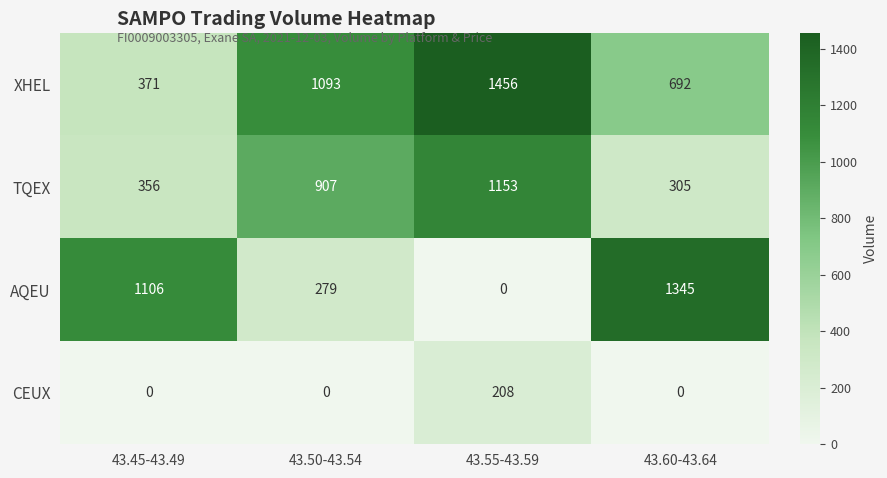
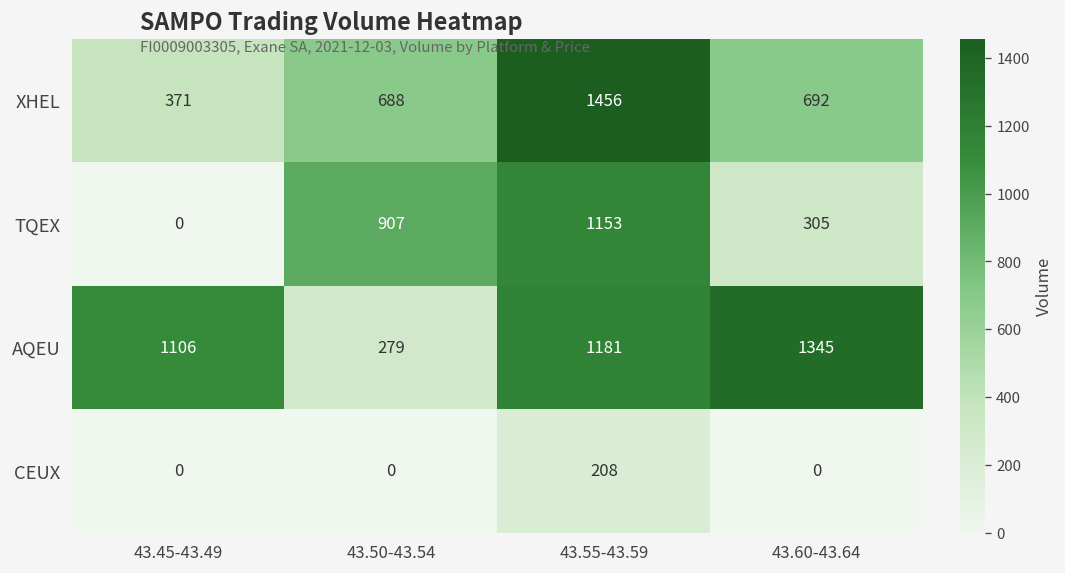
  {
    "XHEL": {
      "43.45-43.49": 371,
-     "43.50-43.54": 1093,
+     "43.50-43.54": 688,
      "43.55-43.59": 1456,
      "43.60-43.64": 692
    },
    "TQEX": {
-     "43.45-43.49": 356,
+     "43.45-43.49": 0,
      "43.50-43.54": 907,
      "43.55-43.59": 1153,
      "43.60-43.64": 305
    },
    "AQEU": {
      "43.45-43.49": 1106,
      "43.50-43.54": 279,
-     "43.55-43.59": 0,
+     "43.55-43.59": 1181,
      "43.60-43.64": 1345
    },
    "CEUX": {
      "43.45-43.49": 0,
      "43.50-43.54": 0,
      "43.55-43.59": 208,
      "43.60-43.64": 0
    }
  }
